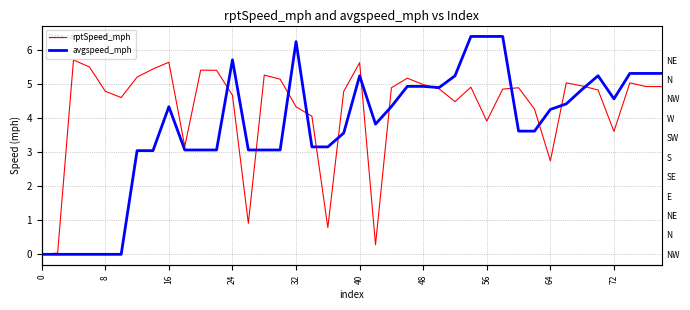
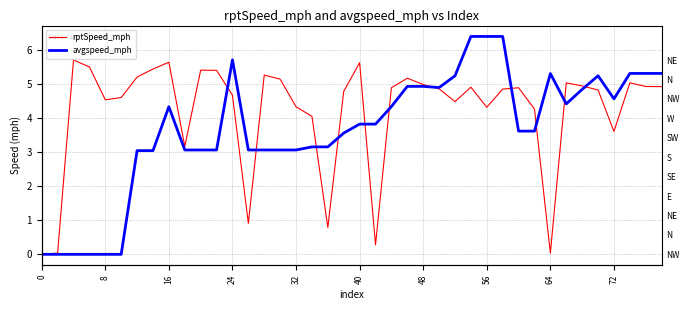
  {
    "rptSpeed_mph": {
-     "8": 4.8,
+     "8": 4.5,
      "16": 5.6,
      "24": 4.7,
      "32": 4.3,
      "40": 5.6,
-     "56": 3.9,
-     "64": 2.7,
+     "56": 4.3,
+     "64": 0.0,
      "72": 3.6
    },
    "avgspeed_mph": {
      "8": 0.0,
      "16": 4.3,
      "24": 5.7,
-     "32": 6.2,
-     "40": 5.2,
+     "32": 3.1,
+     "40": 3.8,
      "56": 6.4,
-     "64": 4.2,
+     "64": 5.3,
      "72": 4.6
    }
  }
